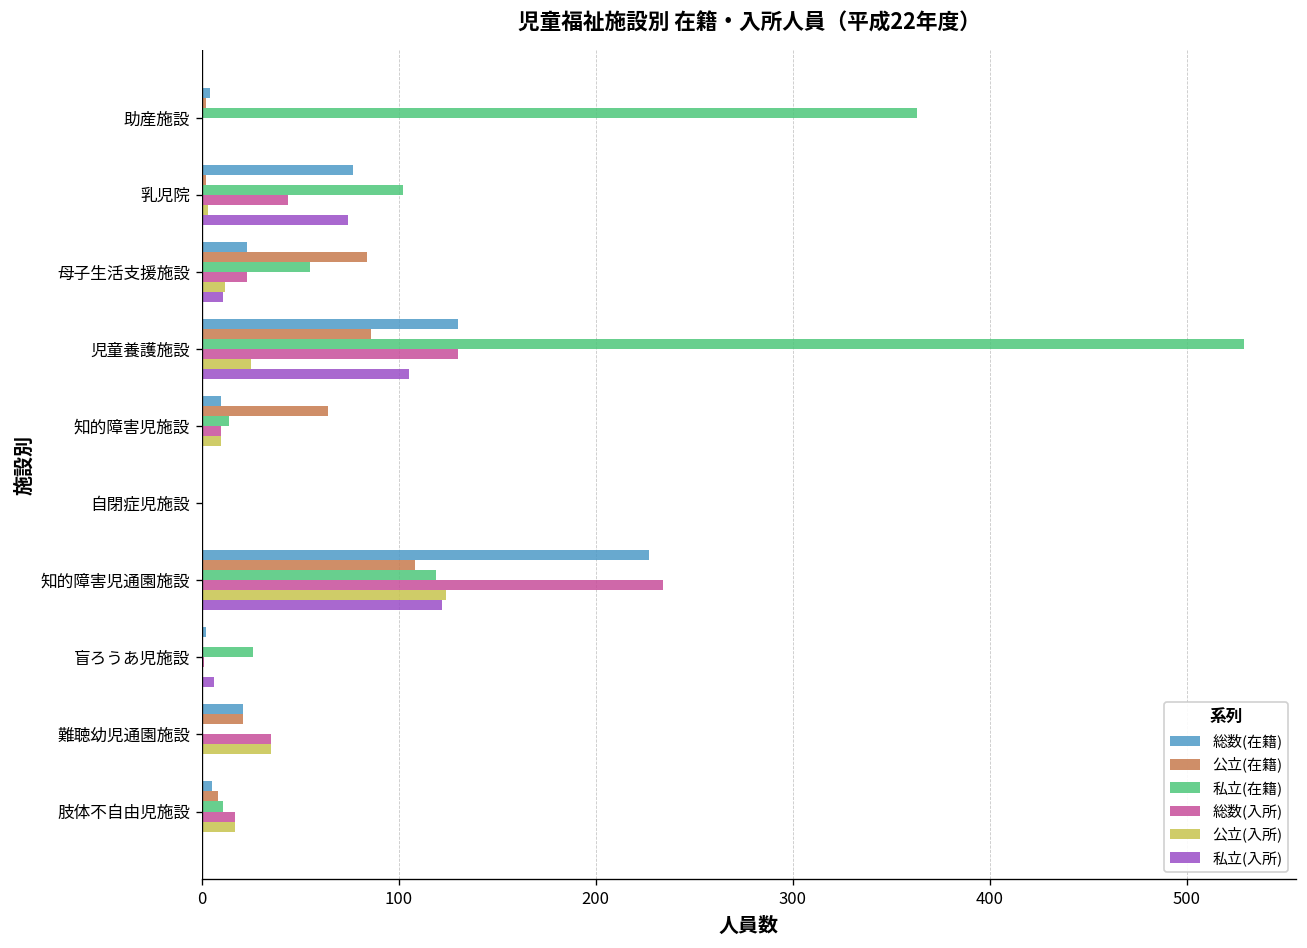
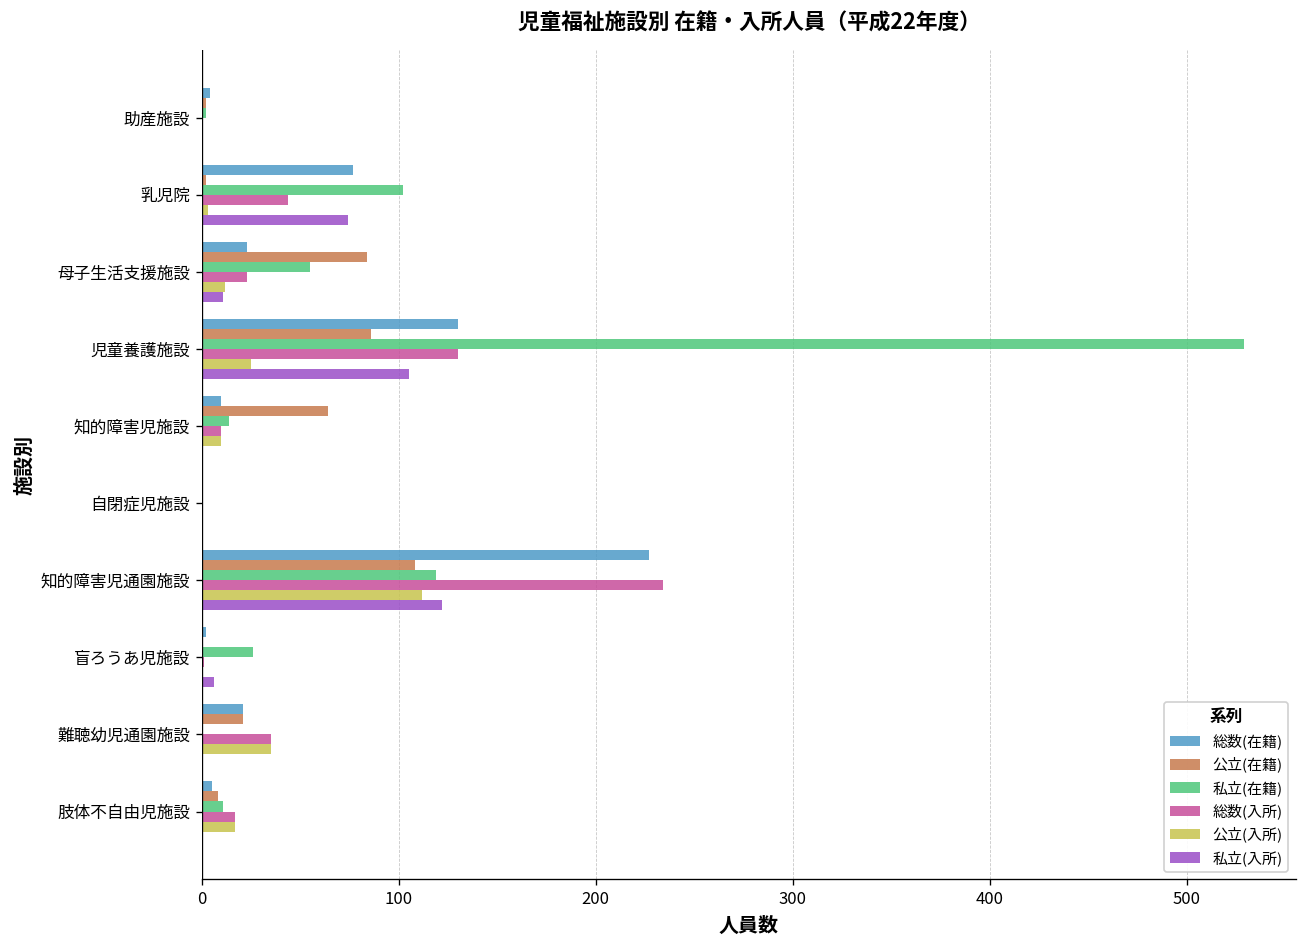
  {
    "総数(在籍)": {
      "助産施設": 4,
      "乳児院": 77,
      "母子生活支援施設": 23,
      "児童養護施設": 130,
      "知的障害児施設": 10,
      "自閉症児施設": 0,
      "知的障害児通園施設": 227,
      "盲ろうあ児施設": 2,
      "難聴幼児通園施設": 21,
      "肢体不自由児施設": 5
    },
    "公立(在籍)": {
      "助産施設": 2,
      "乳児院": 2,
      "母子生活支援施設": 84,
      "児童養護施設": 86,
      "知的障害児施設": 64,
      "自閉症児施設": 0,
      "知的障害児通園施設": 108,
      "盲ろうあ児施設": 0,
      "難聴幼児通園施設": 21,
      "肢体不自由児施設": 8
    },
    "私立(在籍)": {
-     "助産施設": 363,
+     "助産施設": 2,
      "乳児院": 102,
      "母子生活支援施設": 55,
      "児童養護施設": 529,
      "知的障害児施設": 14,
      "自閉症児施設": 0,
      "知的障害児通園施設": 119,
      "盲ろうあ児施設": 26,
      "難聴幼児通園施設": 0,
      "肢体不自由児施設": 11
    },
    "総数(入所)": {
      "助産施設": 0,
      "乳児院": 44,
      "母子生活支援施設": 23,
      "児童養護施設": 130,
      "知的障害児施設": 10,
      "自閉症児施設": 0,
      "知的障害児通園施設": 234,
      "難聴幼児通園施設": 35,
      "肢体不自由児施設": 17
    },
    "公立(入所)": {
      "助産施設": 0,
      "乳児院": 3,
      "母子生活支援施設": 12,
      "児童養護施設": 25,
      "知的障害児施設": 10,
      "自閉症児施設": 0,
-     "知的障害児通園施設": 124,
+     "知的障害児通園施設": 112,
      "盲ろうあ児施設": 0,
      "難聴幼児通園施設": 35,
      "肢体不自由児施設": 17
    },
    "私立(入所)": {
      "助産施設": 0,
      "乳児院": 74,
      "母子生活支援施設": 11,
      "児童養護施設": 105,
      "知的障害児施設": 0,
      "自閉症児施設": 0,
      "知的障害児通園施設": 122,
      "盲ろうあ児施設": 6,
      "難聴幼児通園施設": 0,
      "肢体不自由児施設": 0
    }
  }
